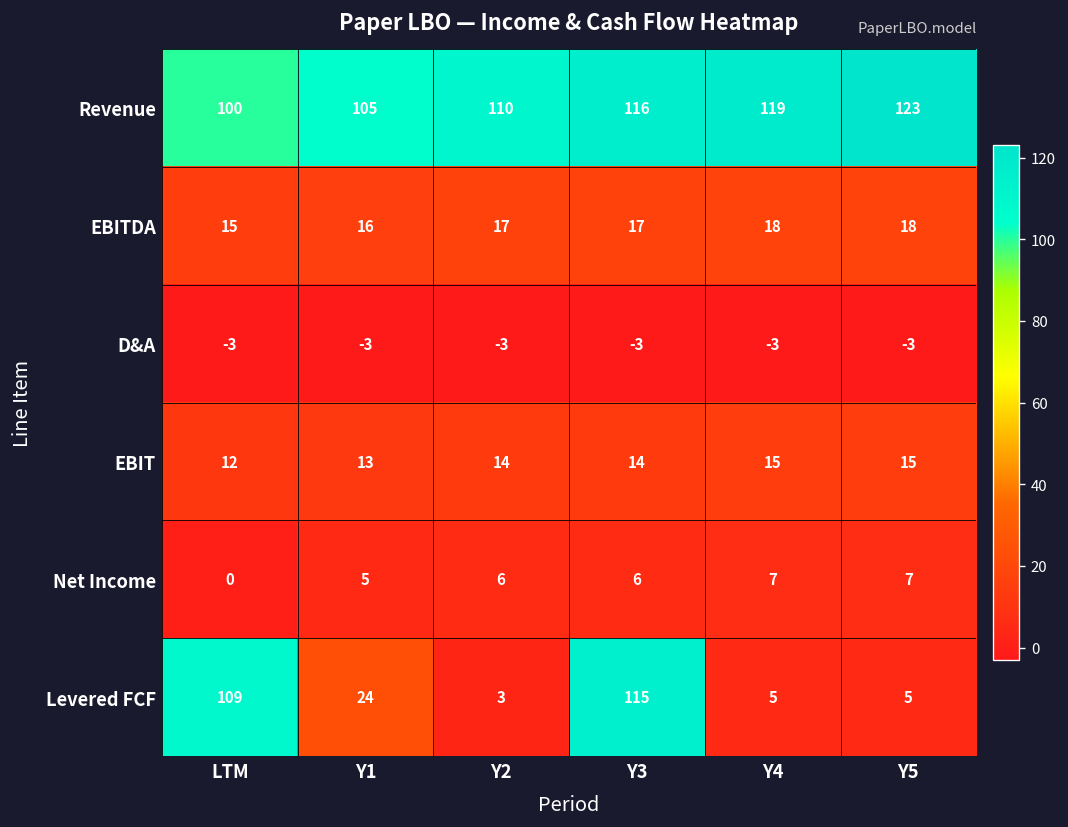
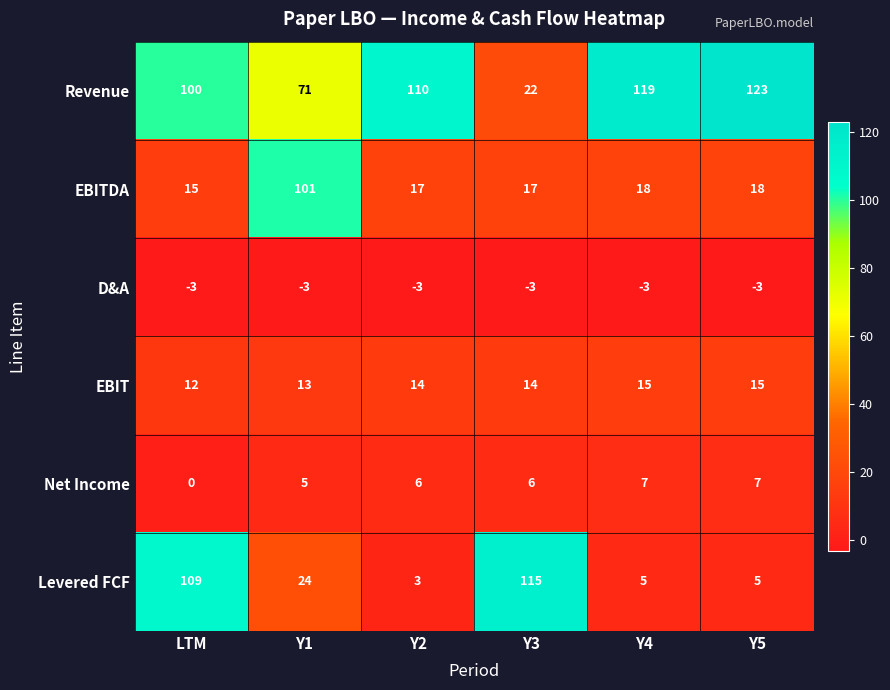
  {
    "Revenue": {
      "LTM": 100,
-     "Y1": 105,
+     "Y1": 71,
      "Y2": 110,
-     "Y3": 116,
+     "Y3": 22,
      "Y4": 119,
      "Y5": 123
    },
    "EBITDA": {
      "LTM": 15,
-     "Y1": 16,
+     "Y1": 101,
      "Y2": 17,
      "Y3": 17,
      "Y4": 18,
      "Y5": 18
    },
    "D&A": {
      "LTM": -3,
      "Y1": -3,
      "Y2": -3,
      "Y3": -3,
      "Y4": -3,
      "Y5": -3
    },
    "EBIT": {
      "LTM": 12,
      "Y1": 13,
      "Y2": 14,
      "Y3": 14,
      "Y4": 15,
      "Y5": 15
    },
    "Net Income": {
      "LTM": 0,
      "Y1": 5,
      "Y2": 6,
      "Y3": 6,
      "Y4": 7,
      "Y5": 7
    },
    "Levered FCF": {
      "LTM": 109,
      "Y1": 24,
      "Y2": 3,
      "Y3": 115,
      "Y4": 5,
      "Y5": 5
    }
  }
